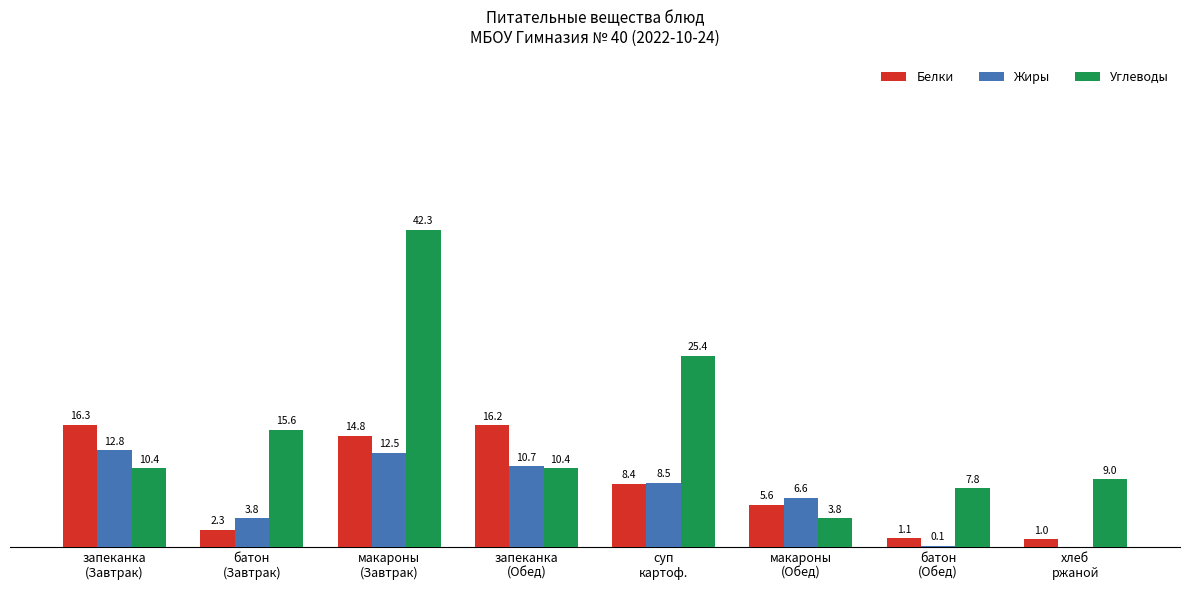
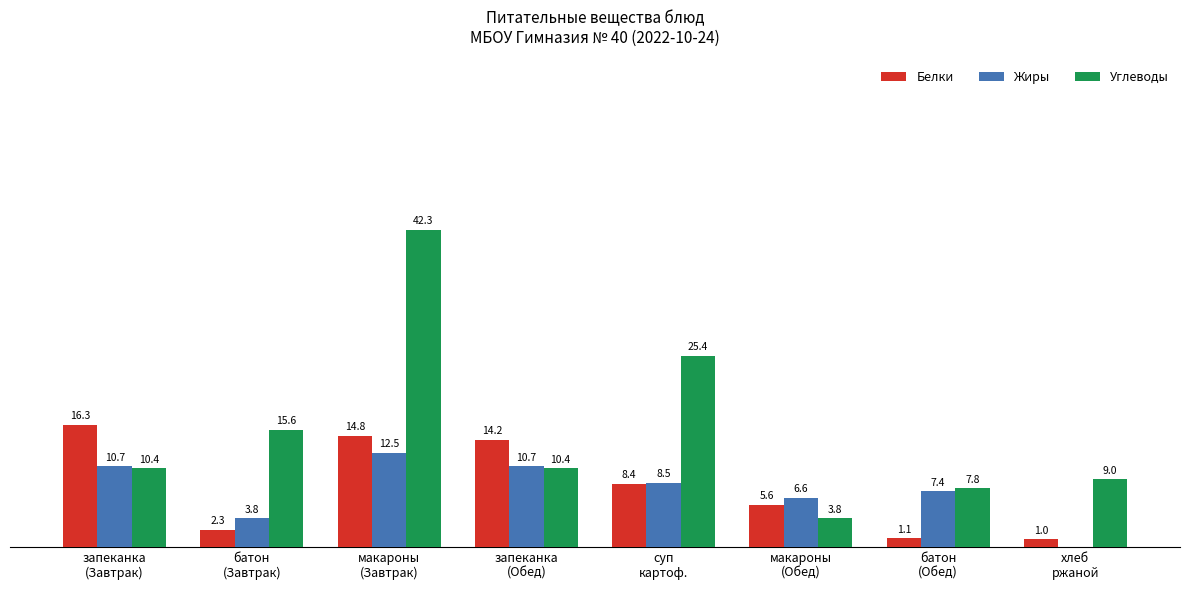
  {
    "Белки": {
      "запеканка (Завтрак)": 16.3,
      "батон (Завтрак)": 2.3,
      "макароны (Завтрак)": 14.8,
-     "запеканка (Обед)": 16.2,
+     "запеканка (Обед)": 14.2,
      "суп картоф.": 8.4,
      "макароны (Обед)": 5.6,
      "батон (Обед)": 1.1,
      "хлеб ржаной": 1.0
    },
    "Жиры": {
-     "запеканка (Завтрак)": 12.8,
+     "запеканка (Завтрак)": 10.7,
      "батон (Завтрак)": 3.8,
      "макароны (Завтрак)": 12.5,
      "запеканка (Обед)": 10.7,
      "суп картоф.": 8.5,
      "макароны (Обед)": 6.6,
-     "батон (Обед)": 0.1
+     "батон (Обед)": 7.4
    },
    "Углеводы": {
      "запеканка (Завтрак)": 10.4,
      "батон (Завтрак)": 15.6,
      "макароны (Завтрак)": 42.3,
      "запеканка (Обед)": 10.4,
      "суп картоф.": 25.4,
      "макароны (Обед)": 3.8,
      "батон (Обед)": 7.8,
      "хлеб ржаной": 9.0
    }
  }
